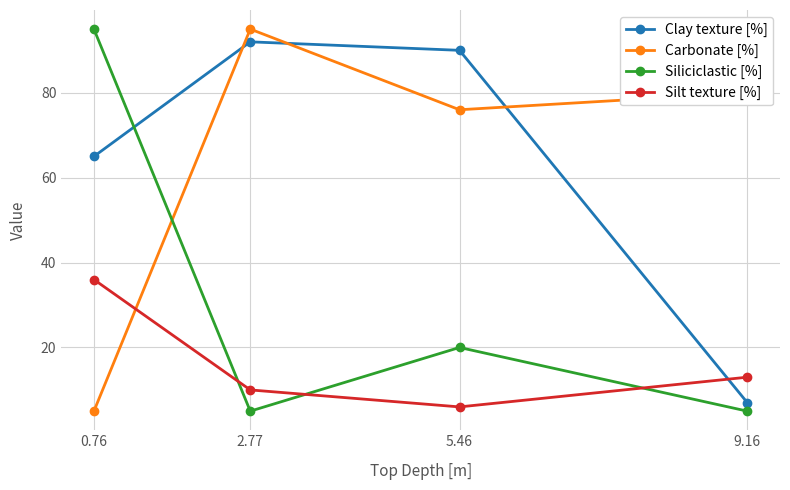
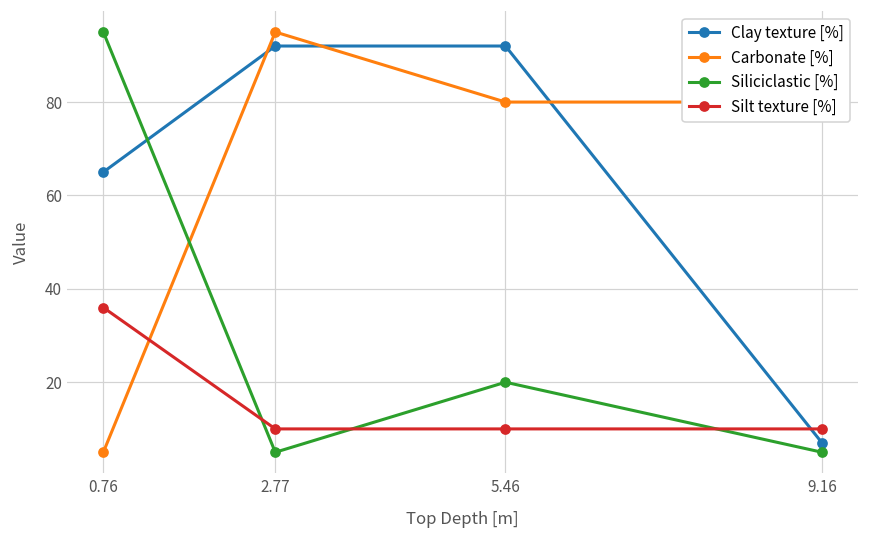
  {
    "Clay texture [%]": {
      "0.76": 65,
      "2.77": 92,
-     "5.46": 90,
+     "5.46": 92,
      "9.16": 7
    },
    "Carbonate [%]": {
      "0.76": 5,
      "2.77": 95,
-     "5.46": 76
+     "5.46": 80
    },
    "Siliciclastic [%]": {
      "0.76": 95,
      "2.77": 5,
      "5.46": 20,
      "9.16": 5
    },
    "Silt texture [%]": {
      "0.76": 36,
      "2.77": 10,
-     "5.46": 6,
-     "9.16": 13
+     "5.46": 10,
+     "9.16": 10
    }
  }
